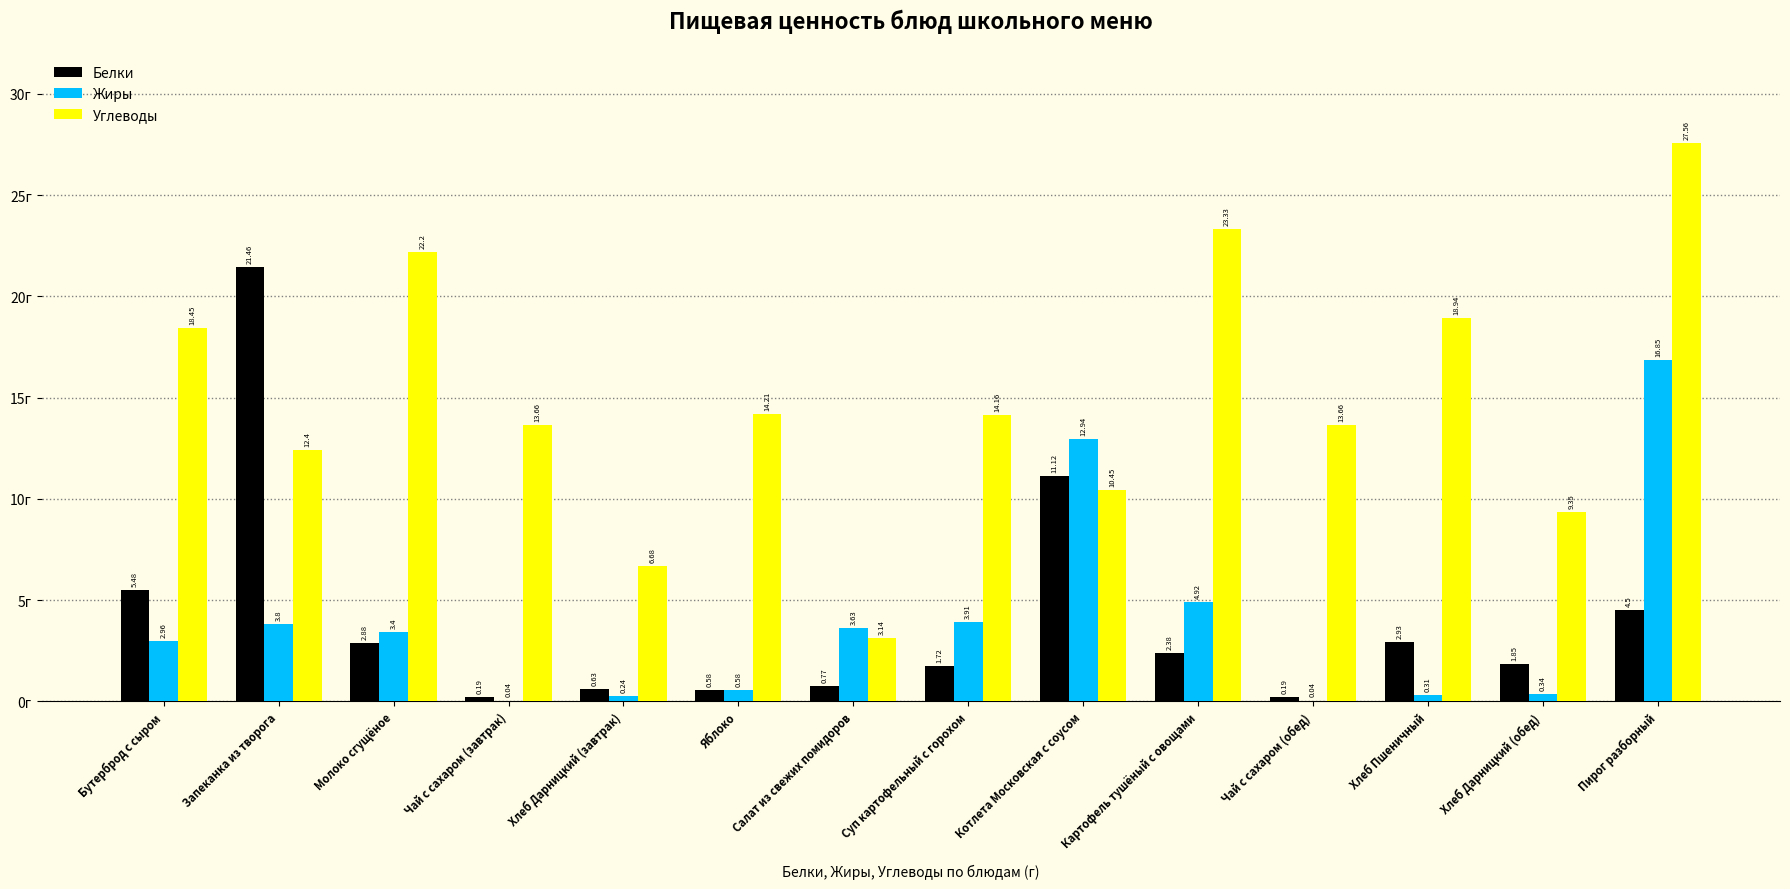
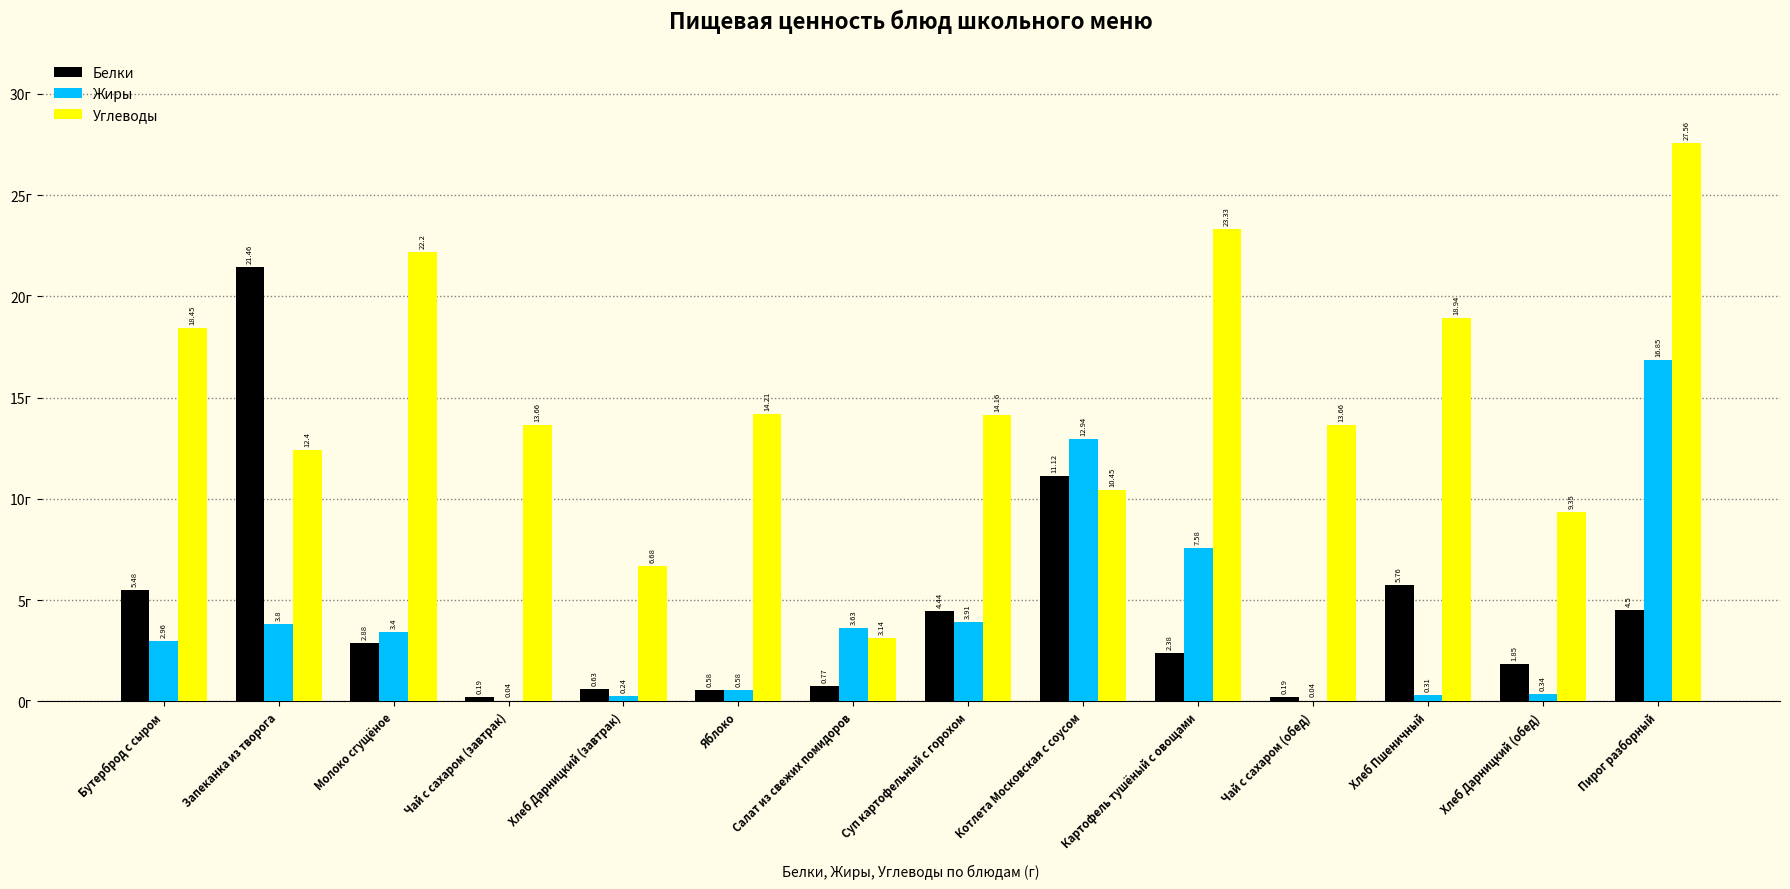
  {
    "Белки": {
      "Бутерброд с сыром": 5.48,
      "Запеканка из творога": 21.46,
      "Молоко сгущёное": 2.88,
      "Чай с сахаром (завтрак)": 0.19,
      "Хлеб Дарницкий (завтрак)": 0.63,
      "Яблоко": 0.58,
      "Салат из свежих помидоров": 0.77,
-     "Суп картофельный с горохом": 1.72,
+     "Суп картофельный с горохом": 4.44,
      "Котлета Московская с соусом": 11.12,
      "Картофель тушёный с овощами": 2.38,
      "Чай с сахаром (обед)": 0.19,
-     "Хлеб Пшеничный": 2.93,
+     "Хлеб Пшеничный": 5.76,
      "Хлеб Дарницкий (обед)": 1.85,
      "Пирог разборный": 4.5
    },
    "Жиры": {
      "Бутерброд с сыром": 2.96,
      "Запеканка из творога": 3.8,
      "Молоко сгущёное": 3.4,
      "Чай с сахаром (завтрак)": 0.04,
      "Хлеб Дарницкий (завтрак)": 0.24,
      "Яблоко": 0.58,
      "Салат из свежих помидоров": 3.63,
      "Суп картофельный с горохом": 3.91,
      "Котлета Московская с соусом": 12.94,
-     "Картофель тушёный с овощами": 4.92,
+     "Картофель тушёный с овощами": 7.58,
      "Чай с сахаром (обед)": 0.04,
      "Хлеб Пшеничный": 0.31,
      "Хлеб Дарницкий (обед)": 0.34,
      "Пирог разборный": 16.85
    },
    "Углеводы": {
      "Бутерброд с сыром": 18.45,
      "Запеканка из творога": 12.4,
      "Молоко сгущёное": 22.2,
      "Чай с сахаром (завтрак)": 13.66,
      "Хлеб Дарницкий (завтрак)": 6.68,
      "Яблоко": 14.21,
      "Салат из свежих помидоров": 3.14,
      "Суп картофельный с горохом": 14.16,
      "Котлета Московская с соусом": 10.45,
      "Картофель тушёный с овощами": 23.33,
      "Чай с сахаром (обед)": 13.66,
      "Хлеб Пшеничный": 18.94,
      "Хлеб Дарницкий (обед)": 9.35,
      "Пирог разборный": 27.56
    }
  }
